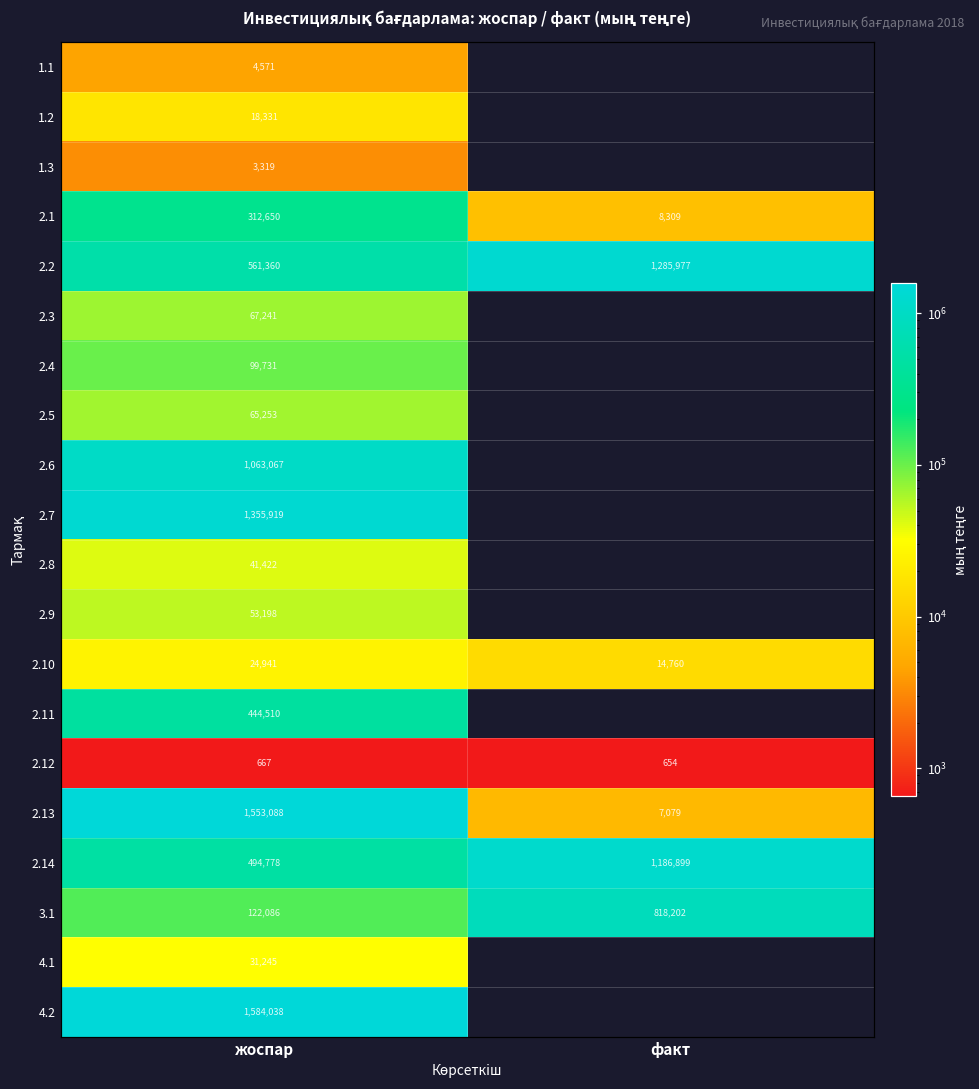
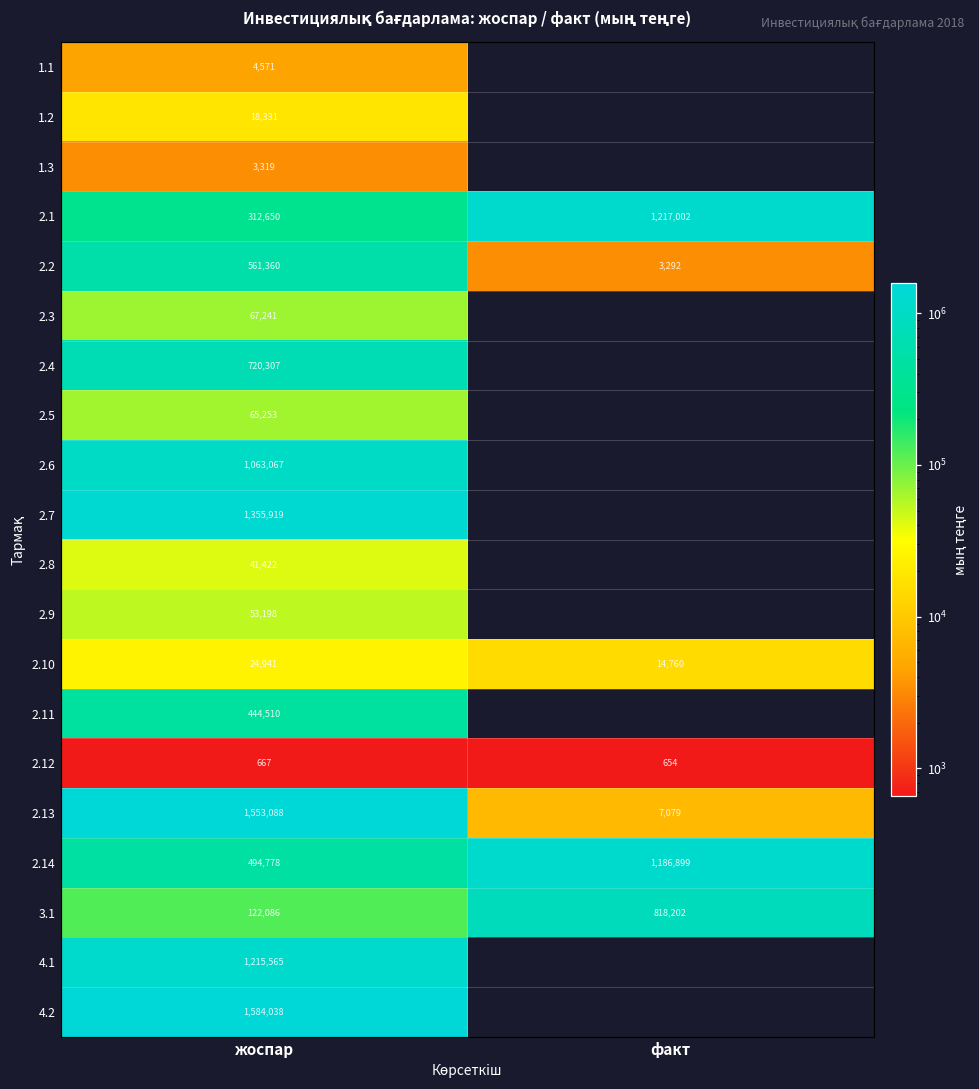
  {
    "1.1": {
      "жоспар": "4,571"
    },
    "1.2": {
      "жоспар": "18,331"
    },
    "1.3": {
      "жоспар": "3,319"
    },
    "2.1": {
      "жоспар": "312,650",
-     "факт": "8,309"
+     "факт": "1,217,002"
    },
    "2.2": {
      "жоспар": "561,360",
-     "факт": "1,285,977"
+     "факт": "3,292"
    },
    "2.3": {
      "жоспар": "67,241"
    },
    "2.4": {
-     "жоспар": "99,731"
+     "жоспар": "720,307"
    },
    "2.5": {
      "жоспар": "65,253"
    },
    "2.6": {
      "жоспар": "1,063,067"
    },
    "2.7": {
      "жоспар": "1,355,919"
    },
    "2.8": {
      "жоспар": "41,422"
    },
    "2.9": {
      "жоспар": "53,198"
    },
    "2.10": {
      "жоспар": "24,941",
      "факт": "14,760"
    },
    "2.11": {
      "жоспар": "444,510"
    },
    "2.12": {
      "жоспар": "667",
      "факт": "654"
    },
    "2.13": {
      "жоспар": "1,553,088",
      "факт": "7,079"
    },
    "2.14": {
      "жоспар": "494,778",
      "факт": "1,186,899"
    },
    "3.1": {
      "жоспар": "122,086",
      "факт": "818,202"
    },
    "4.1": {
-     "жоспар": "31,245"
+     "жоспар": "1,215,565"
    },
    "4.2": {
      "жоспар": "1,584,038"
    }
  }
